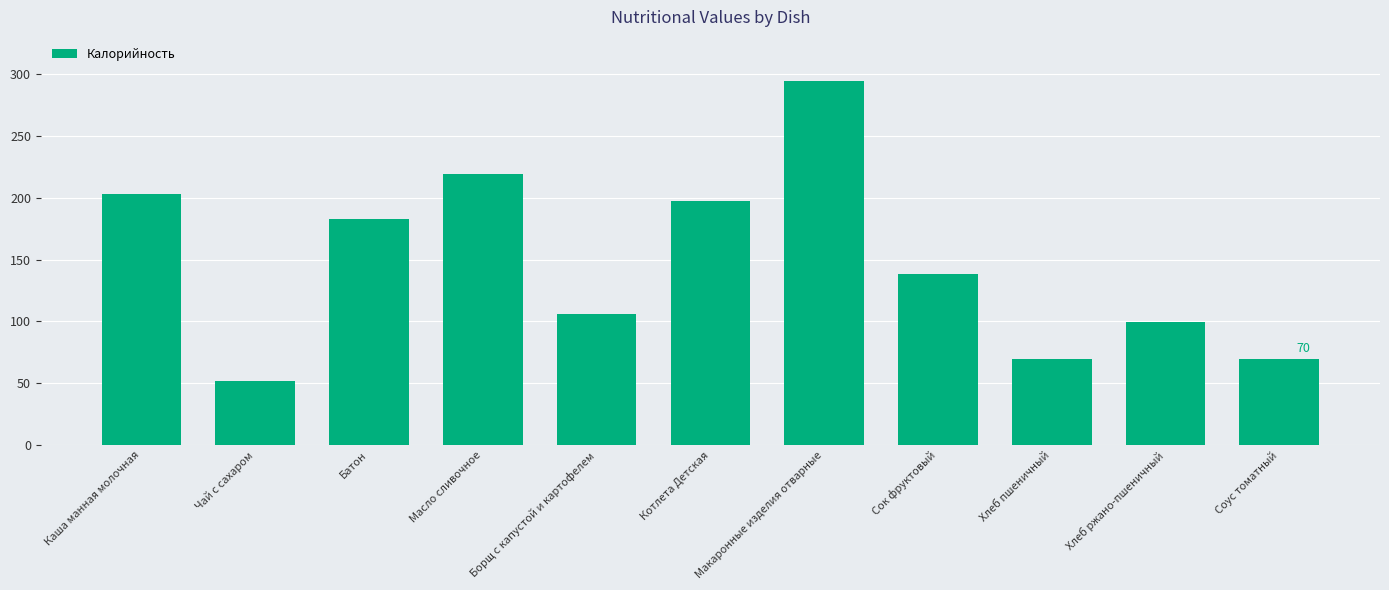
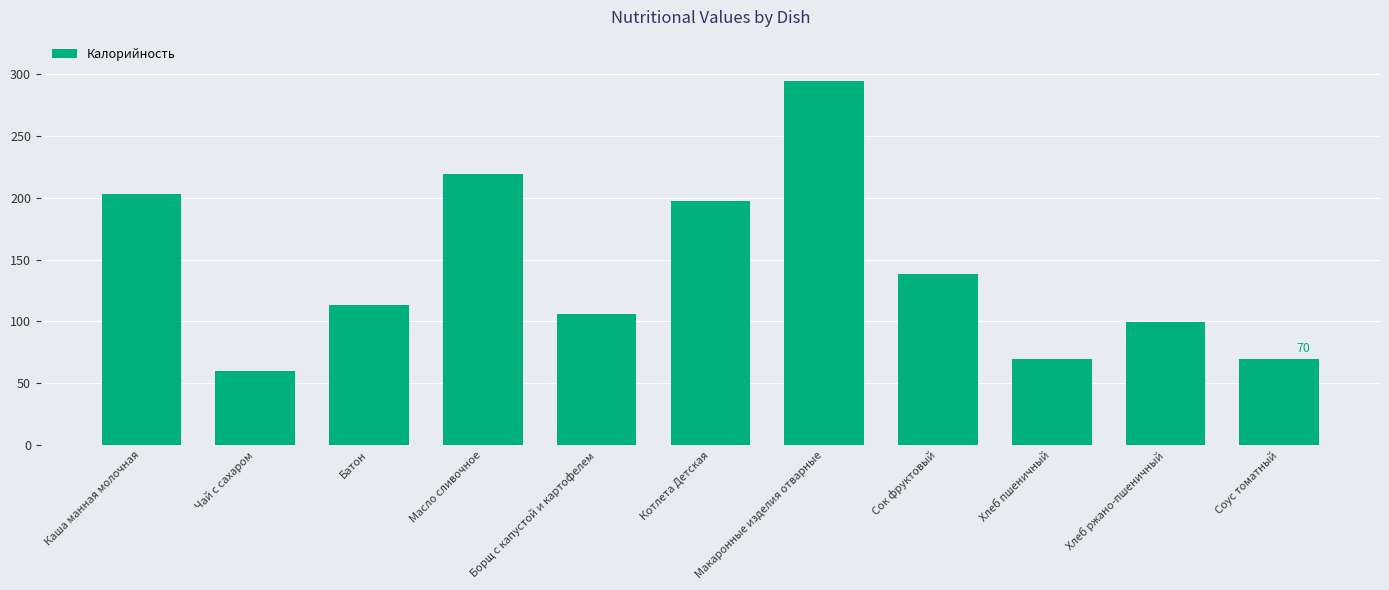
  {
    "Каша манная молочная": 203,
-   "Чай с сахаром": 52,
-   "Батон": 183,
+   "Чай с сахаром": 60,
+   "Батон": 113,
    "Масло сливочное": 219,
    "Борщ с капустой и картофелем": 106,
    "Котлета Детская": 198,
    "Макаронные изделия отварные": 294,
    "Сок фруктовый": 138,
    "Хлеб пшеничный": 70,
    "Хлеб ржано-пшеничный": 100
  }
